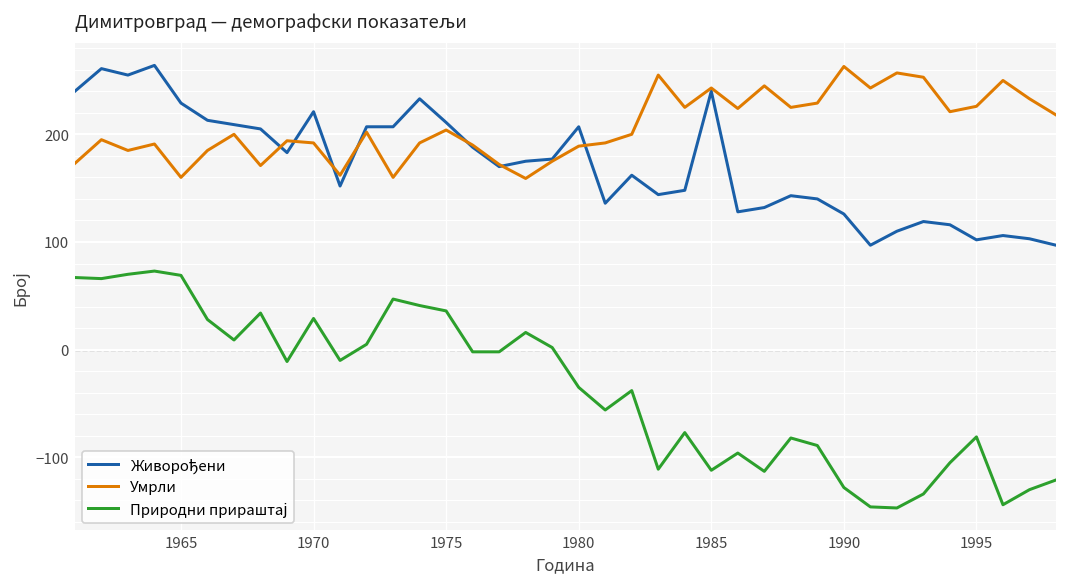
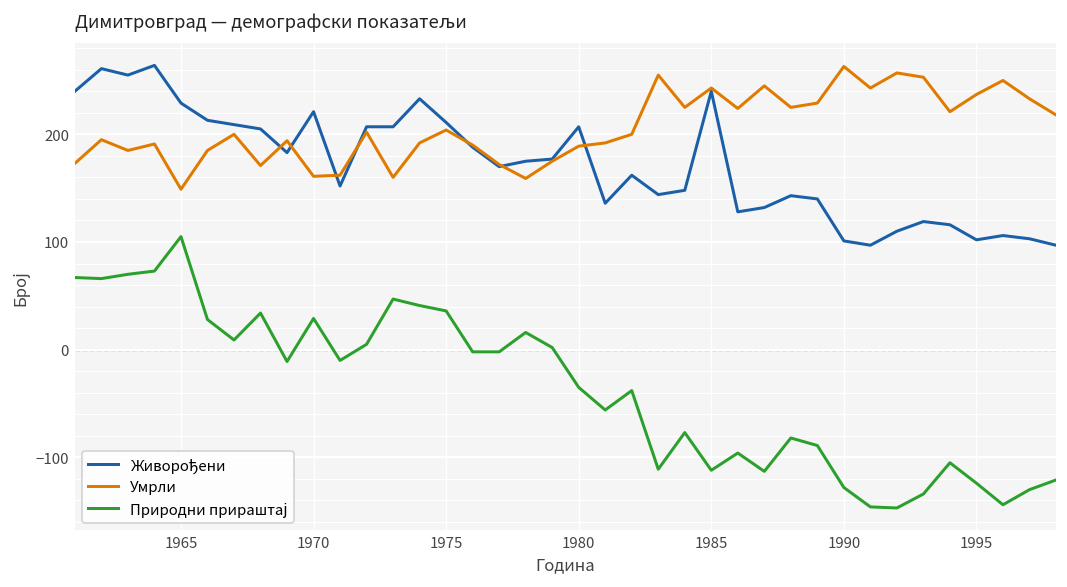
  {
    "Живорођени": {
      "1965": 230,
      "1970": 220,
      "1975": 210,
      "1980": 210,
      "1985": 240,
-     "1990": 130,
+     "1990": 100,
      "1995": 100
    },
    "Умрли": {
-     "1965": 160,
-     "1970": 190,
+     "1965": 150,
+     "1970": 160,
      "1975": 200,
      "1980": 190,
      "1985": 240,
      "1990": 260,
-     "1995": 230
+     "1995": 240
    },
    "Природни прираштај": {
-     "1965": 70,
+     "1965": 110,
      "1970": 30,
      "1975": 40,
      "1980": -40,
      "1985": -110,
      "1990": -130,
-     "1995": -80
+     "1995": -120
    }
  }
